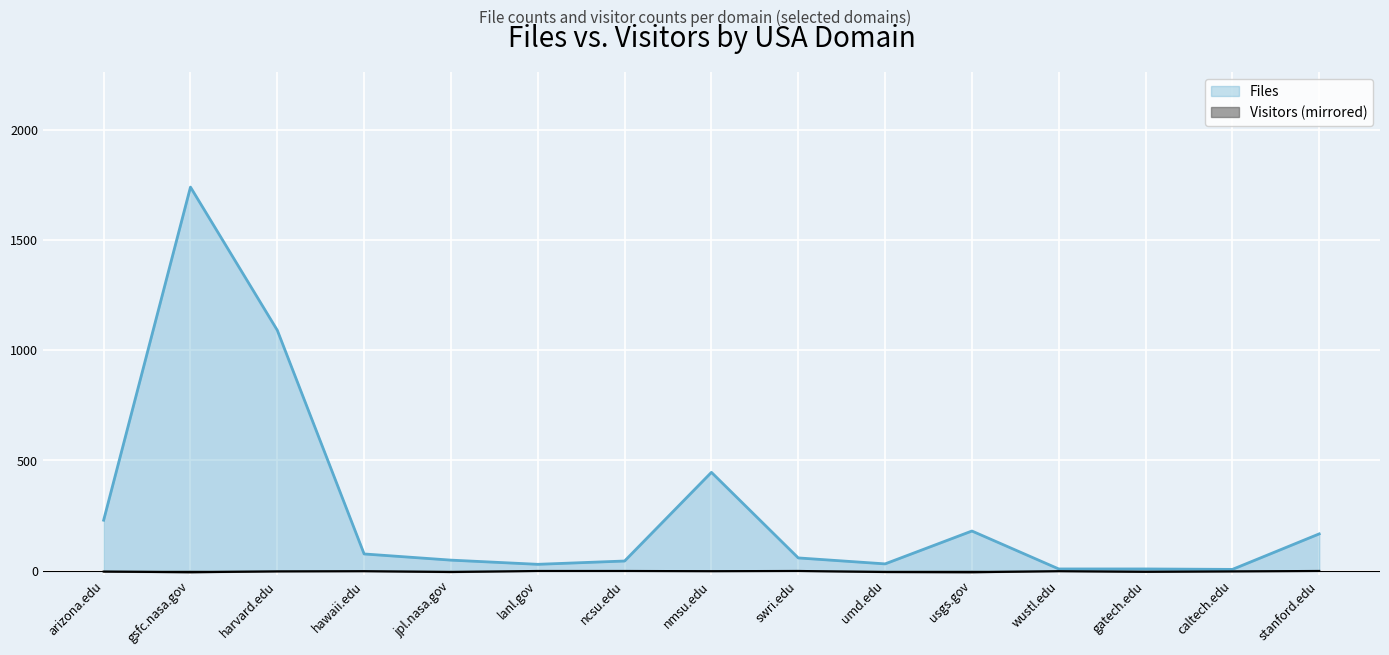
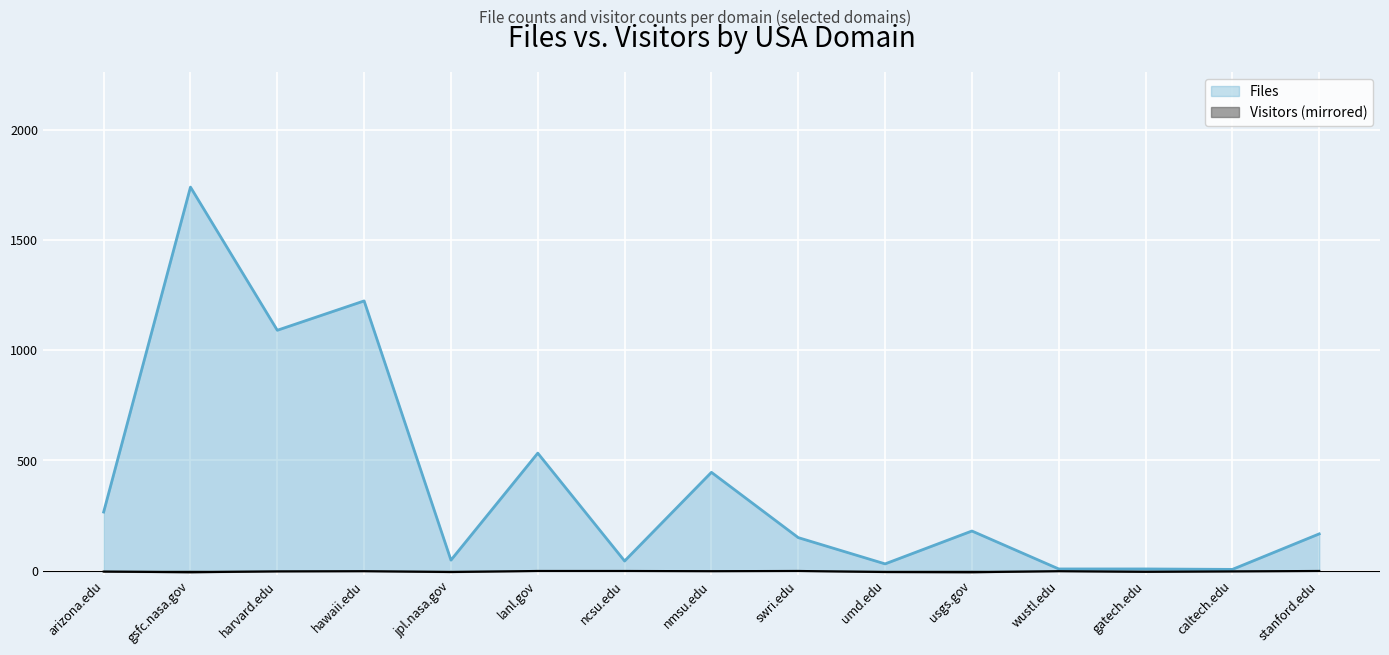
  {
    "Files": {
-     "arizona.edu": 230,
+     "arizona.edu": 270,
      "gsfc.nasa.gov": 1740,
      "harvard.edu": 1090,
-     "hawaii.edu": 80,
+     "hawaii.edu": 1220,
      "jpl.nasa.gov": 50,
-     "lanl.gov": 30,
+     "lanl.gov": 530,
      "ncsu.edu": 40,
      "nmsu.edu": 450,
-     "swri.edu": 60,
+     "swri.edu": 150,
      "umd.edu": 30,
      "usgs.gov": 180,
      "stanford.edu": 170
    }
  }
